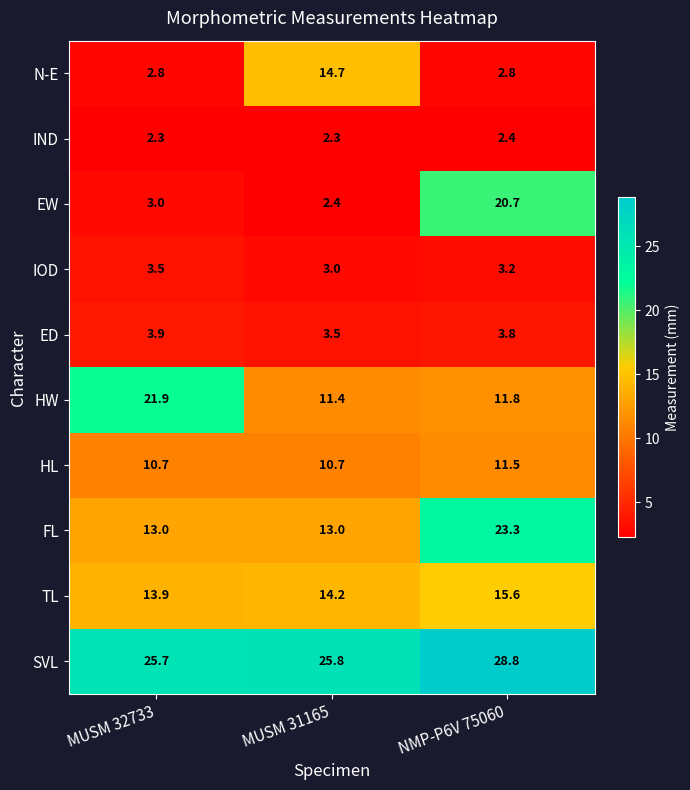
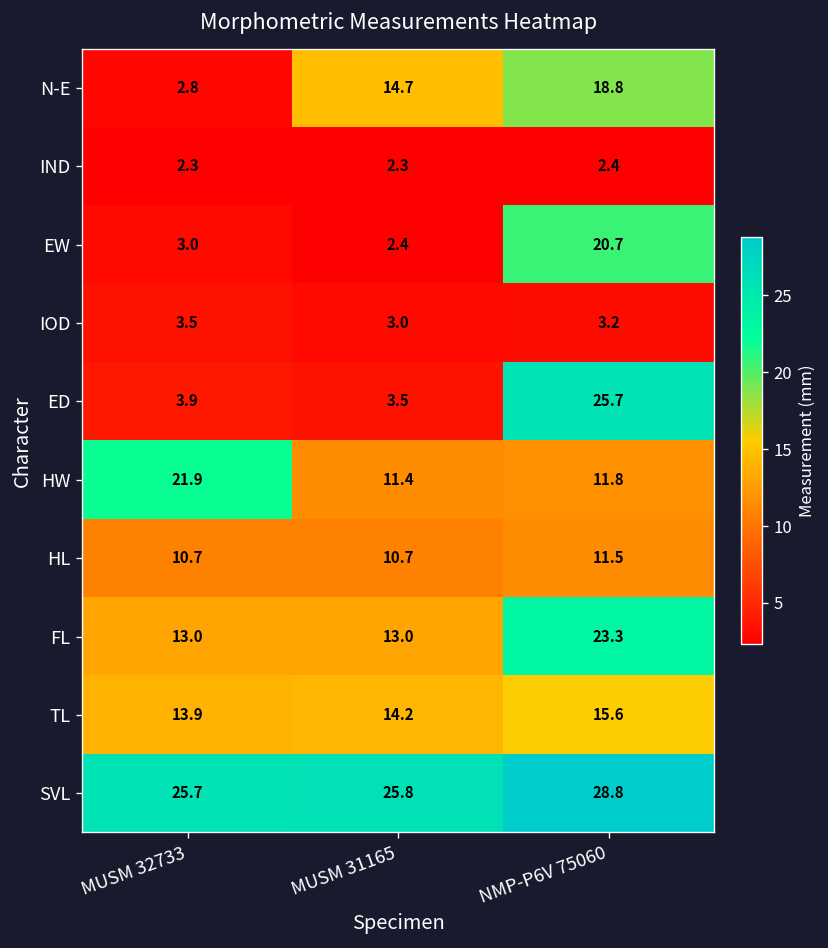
  {
    "N-E": {
      "MUSM 32733": 2.8,
      "MUSM 31165": 14.7,
-     "NMP-P6V 75060": 2.8
+     "NMP-P6V 75060": 18.8
    },
    "IND": {
      "MUSM 32733": 2.3,
      "MUSM 31165": 2.3,
      "NMP-P6V 75060": 2.4
    },
    "EW": {
      "MUSM 32733": 3.0,
      "MUSM 31165": 2.4,
      "NMP-P6V 75060": 20.7
    },
    "IOD": {
      "MUSM 32733": 3.5,
      "MUSM 31165": 3.0,
      "NMP-P6V 75060": 3.2
    },
    "ED": {
      "MUSM 32733": 3.9,
      "MUSM 31165": 3.5,
-     "NMP-P6V 75060": 3.8
+     "NMP-P6V 75060": 25.7
    },
    "HW": {
      "MUSM 32733": 21.9,
      "MUSM 31165": 11.4,
      "NMP-P6V 75060": 11.8
    },
    "HL": {
      "MUSM 32733": 10.7,
      "MUSM 31165": 10.7,
      "NMP-P6V 75060": 11.5
    },
    "FL": {
      "MUSM 32733": 13.0,
      "MUSM 31165": 13.0,
      "NMP-P6V 75060": 23.3
    },
    "TL": {
      "MUSM 32733": 13.9,
      "MUSM 31165": 14.2,
      "NMP-P6V 75060": 15.6
    },
    "SVL": {
      "MUSM 32733": 25.7,
      "MUSM 31165": 25.8,
      "NMP-P6V 75060": 28.8
    }
  }
